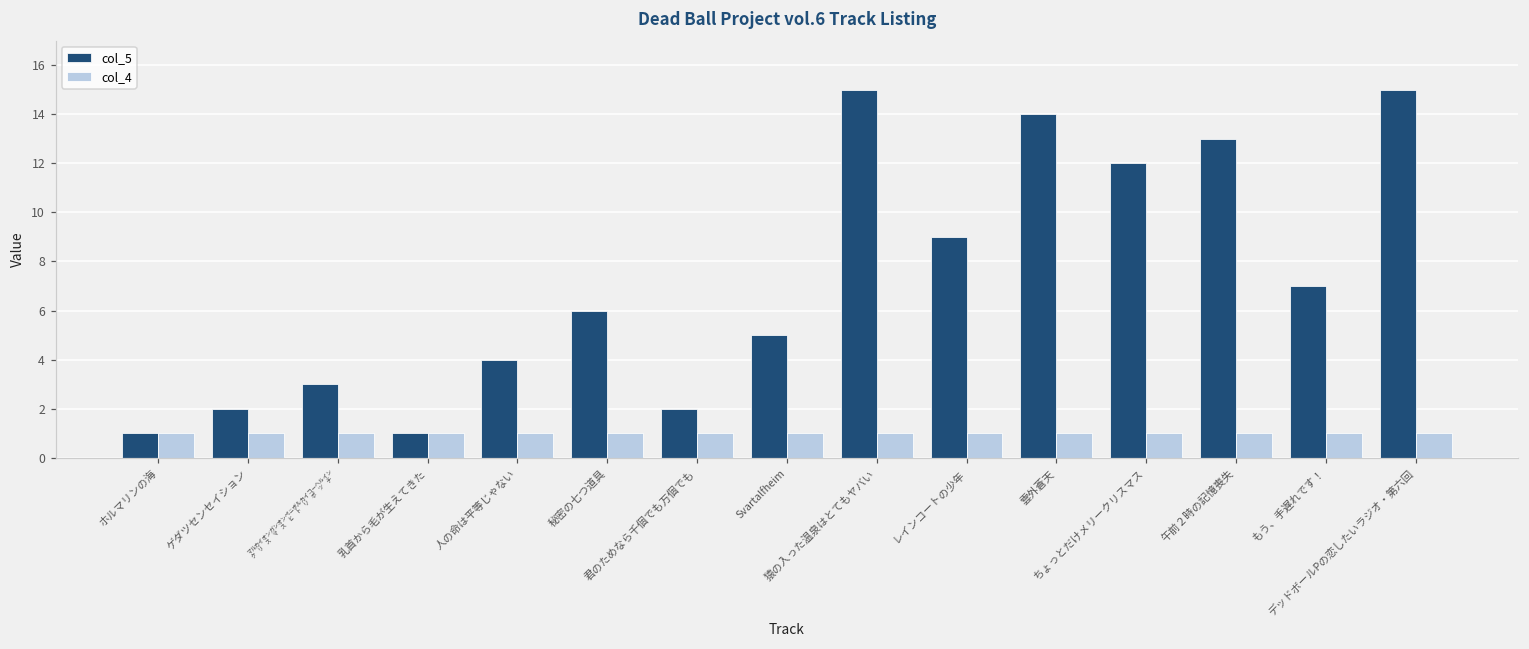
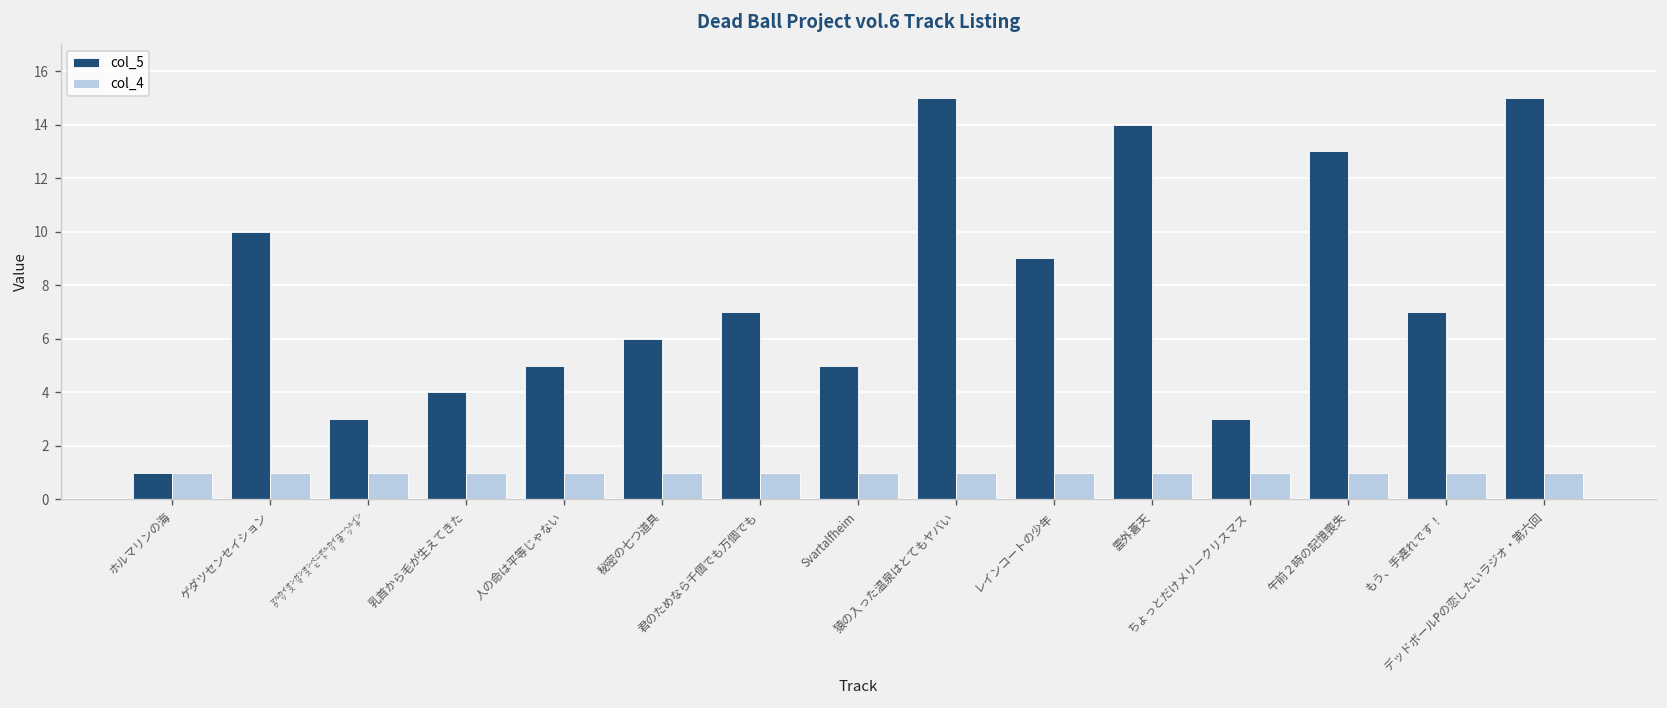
  {
    "col_5": {
      "ホルマリンの海": 1,
-     "ゲダツセンセイション": 2,
+     "ゲダツセンセイション": 10,
      "㍆㌋㌉㌏㌉㌸㌾㌋㌞㌹㌅": 3,
-     "乳首から毛が生えてきた": 1,
-     "人の命は平等じゃない": 4,
+     "乳首から毛が生えてきた": 4,
+     "人の命は平等じゃない": 5,
      "秘密の七つ道具": 6,
-     "君のためなら千個でも万個でも": 2,
+     "君のためなら千個でも万個でも": 7,
      "Svartalfheim": 5,
      "猿の入った温泉はとてもヤバい": 15,
      "レインコートの少年": 9,
      "雲外蒼天": 14,
-     "ちょっとだけメリークリスマス": 12,
+     "ちょっとだけメリークリスマス": 3,
      "午前２時の記憶喪失": 13,
      "もう、手遅れです！": 7,
      "デッドボールPの恋したいラジオ・第六回": 15
    },
    "col_4": {
      "ホルマリンの海": 1,
      "ゲダツセンセイション": 1,
      "㍆㌋㌉㌏㌉㌸㌾㌋㌞㌹㌅": 1,
      "乳首から毛が生えてきた": 1,
      "人の命は平等じゃない": 1,
      "秘密の七つ道具": 1,
      "君のためなら千個でも万個でも": 1,
      "Svartalfheim": 1,
      "猿の入った温泉はとてもヤバい": 1,
      "レインコートの少年": 1,
      "雲外蒼天": 1,
      "ちょっとだけメリークリスマス": 1,
      "午前２時の記憶喪失": 1,
      "もう、手遅れです！": 1,
      "デッドボールPの恋したいラジオ・第六回": 1
    }
  }
